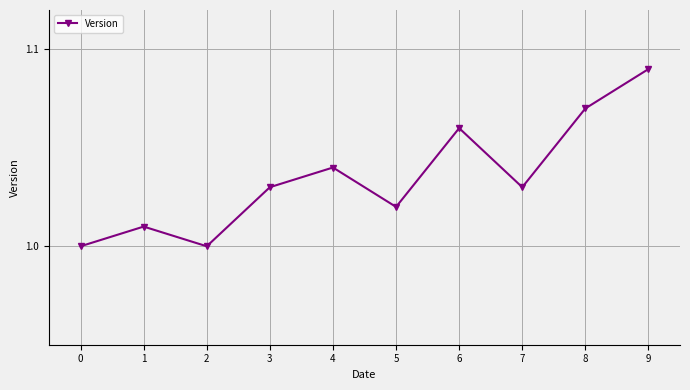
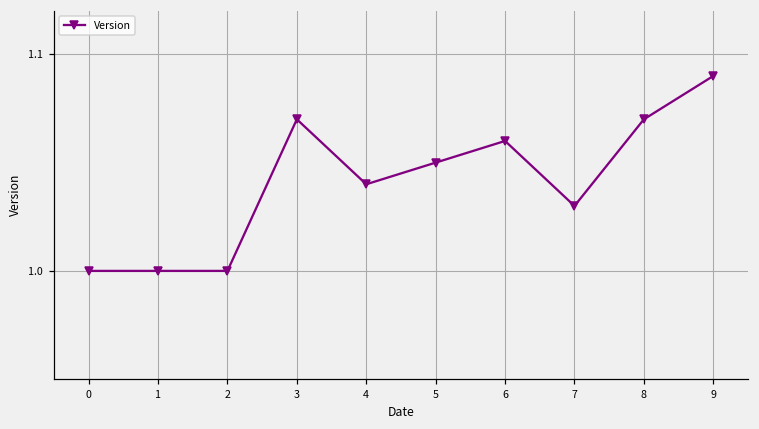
  {
    "0": 1.00,
-   "1": 1.01,
+   "1": 1.00,
    "2": 1.00,
-   "3": 1.03,
+   "3": 1.07,
    "4": 1.04,
-   "5": 1.02,
+   "5": 1.05,
    "6": 1.06,
    "7": 1.03,
    "8": 1.07,
    "9": 1.09
  }
